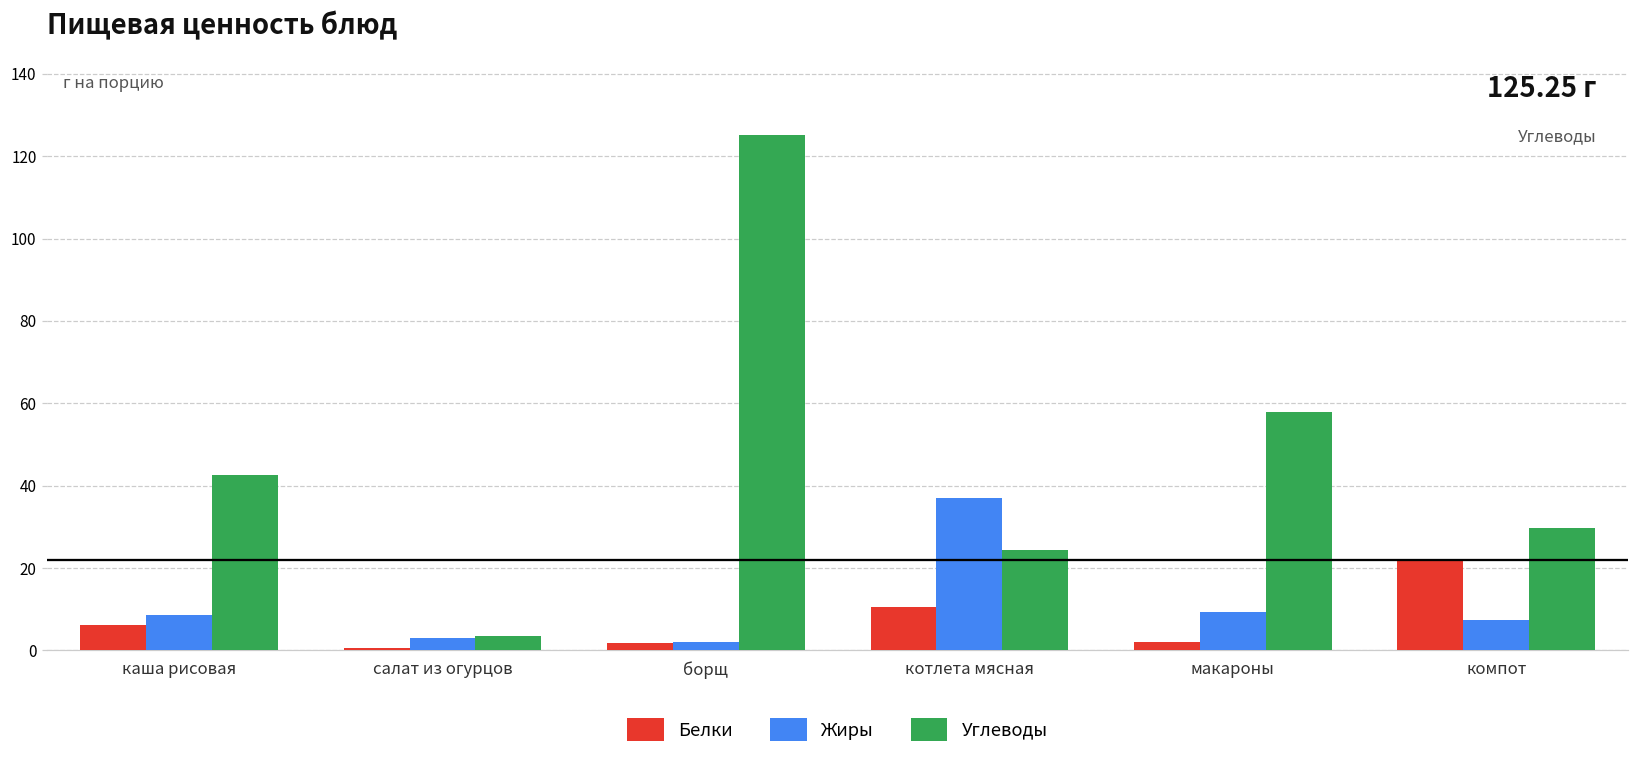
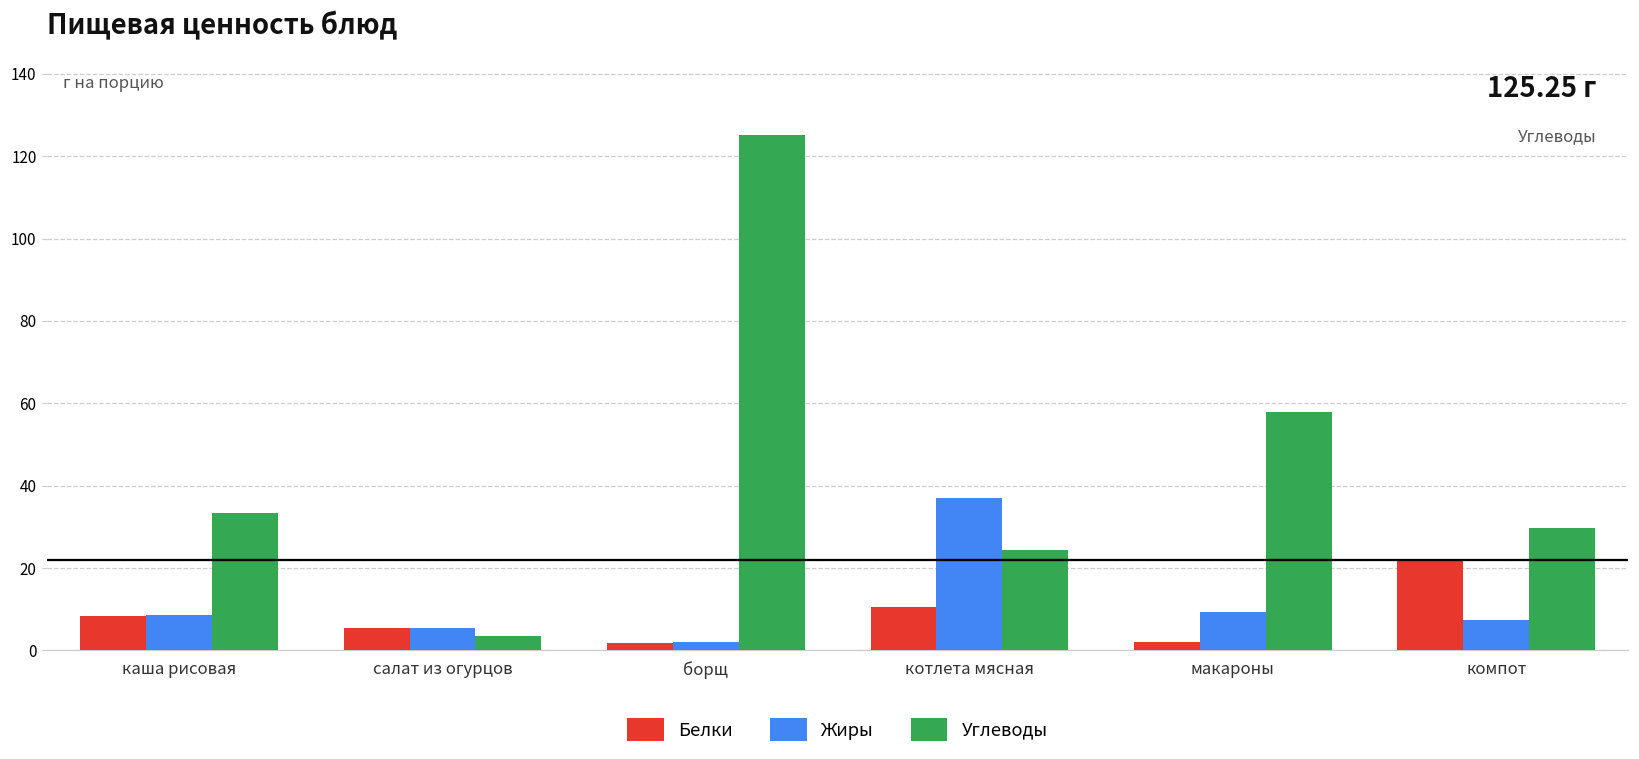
  {
    "Белки": {
-     "каша рисовая": 6,
-     "салат из огурцов": 1,
+     "каша рисовая": 8,
+     "салат из огурцов": 5,
      "борщ": 2,
      "котлета мясная": 11,
      "макароны": 2,
      "компот": 22
    },
    "Жиры": {
      "каша рисовая": 9,
-     "салат из огурцов": 3,
+     "салат из огурцов": 5,
      "борщ": 2,
      "котлета мясная": 37,
      "макароны": 9,
      "компот": 7
    },
    "Углеводы": {
-     "каша рисовая": 43,
+     "каша рисовая": 33,
      "салат из огурцов": 3,
      "борщ": 125,
      "котлета мясная": 24,
      "макароны": 58,
      "компот": 30
    }
  }
